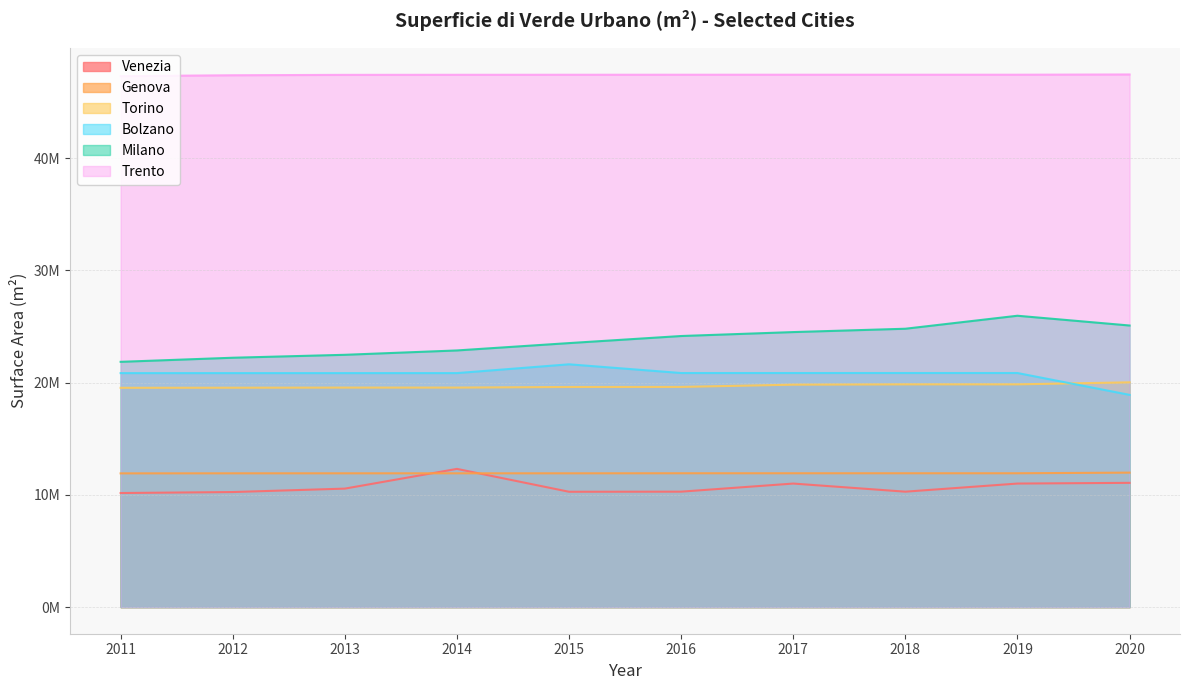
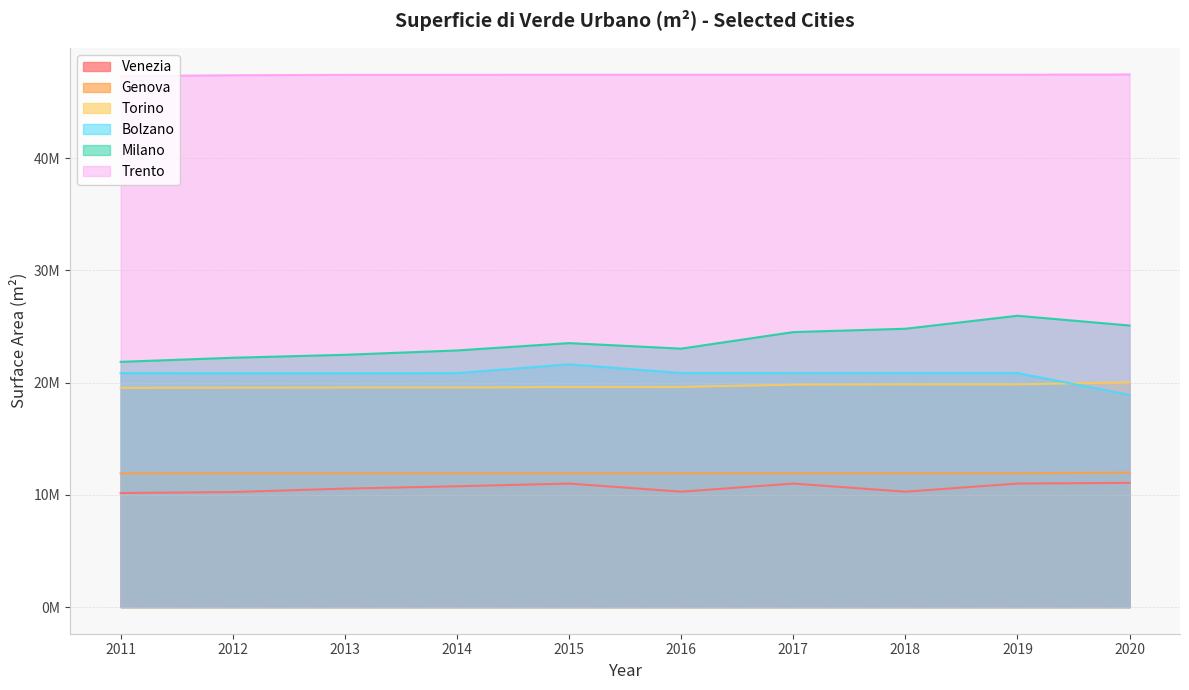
  {
    "Venezia": {
      "2011": 10200000,
      "2012": 10200000,
      "2013": 10600000,
-     "2014": 12300000,
-     "2015": 10300000,
+     "2014": 10800000,
+     "2015": 11000000,
      "2016": 10300000,
      "2017": 11000000,
      "2018": 10300000,
      "2019": 11000000,
      "2020": 11100000
    },
    "Bolzano": {
      "2011": 20800000,
      "2012": 20800000,
      "2013": 20800000,
      "2014": 20800000,
      "2015": 21600000,
      "2016": 20800000,
      "2017": 20800000,
      "2018": 20900000,
      "2019": 20900000,
      "2020": 18900000
    },
    "Milano": {
      "2011": 21800000,
      "2012": 22200000,
      "2013": 22500000,
      "2014": 22900000,
      "2015": 23500000,
-     "2016": 24100000,
+     "2016": 23000000,
      "2017": 24500000,
      "2018": 24800000,
      "2019": 26000000,
      "2020": 25100000
    },
    "Trento": {
      "2012": 47400000,
      "2013": 47400000,
      "2014": 47400000,
      "2015": 47400000,
      "2016": 47400000,
      "2017": 47400000,
      "2018": 47400000,
      "2019": 47400000,
      "2020": 47400000
    }
  }
